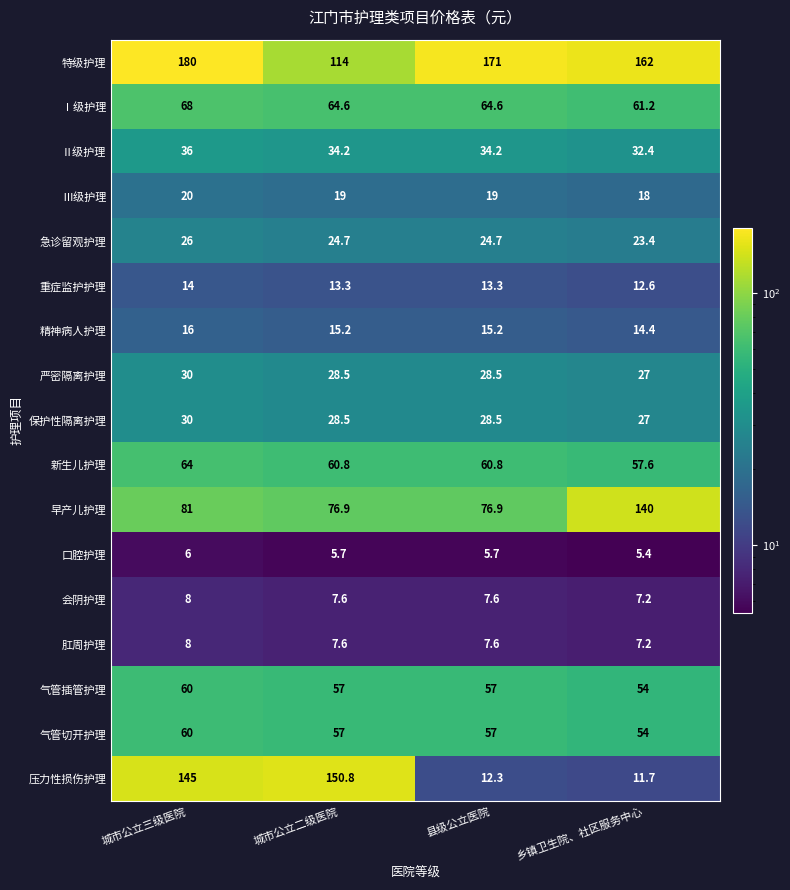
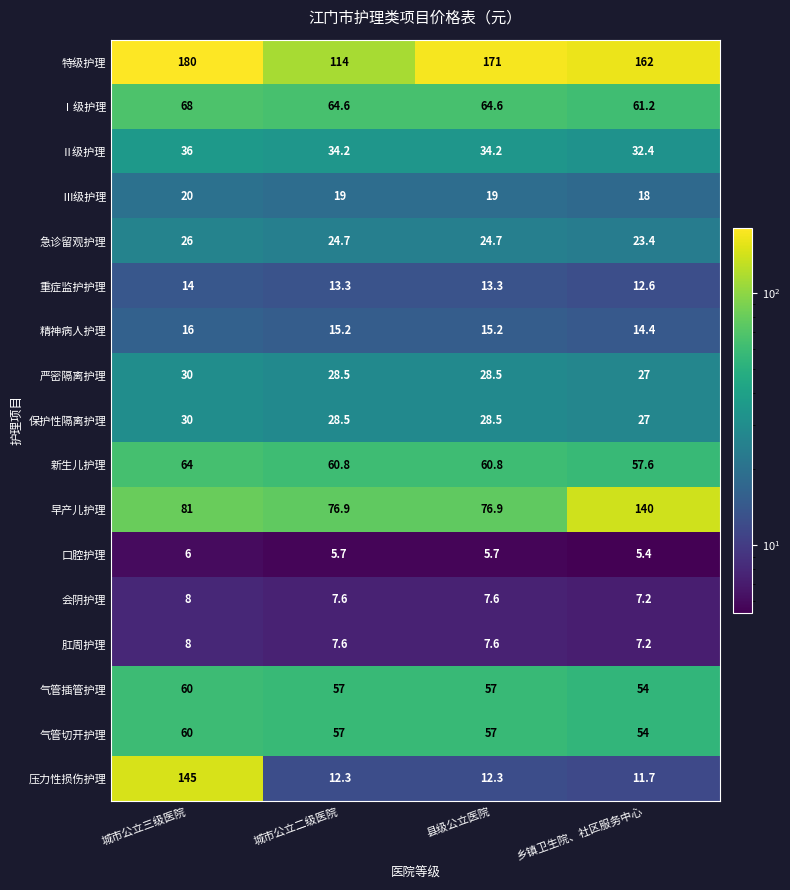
  {
    "特级护理": {
      "城市公立三级医院": 180,
      "城市公立二级医院": 114,
      "县级公立医院": 171,
      "乡镇卫生院、社区服务中心": 162
    },
    "Ⅰ级护理": {
      "城市公立三级医院": 68,
      "城市公立二级医院": 64.6,
      "县级公立医院": 64.6,
      "乡镇卫生院、社区服务中心": 61.2
    },
    "Ⅱ级护理": {
      "城市公立三级医院": 36,
      "城市公立二级医院": 34.2,
      "县级公立医院": 34.2,
      "乡镇卫生院、社区服务中心": 32.4
    },
    "Ⅲ级护理": {
      "城市公立三级医院": 20,
      "城市公立二级医院": 19,
      "县级公立医院": 19,
      "乡镇卫生院、社区服务中心": 18
    },
    "急诊留观护理": {
      "城市公立三级医院": 26,
      "城市公立二级医院": 24.7,
      "县级公立医院": 24.7,
      "乡镇卫生院、社区服务中心": 23.4
    },
    "重症监护护理": {
      "城市公立三级医院": 14,
      "城市公立二级医院": 13.3,
      "县级公立医院": 13.3,
      "乡镇卫生院、社区服务中心": 12.6
    },
    "精神病人护理": {
      "城市公立三级医院": 16,
      "城市公立二级医院": 15.2,
      "县级公立医院": 15.2,
      "乡镇卫生院、社区服务中心": 14.4
    },
    "严密隔离护理": {
      "城市公立三级医院": 30,
      "城市公立二级医院": 28.5,
      "县级公立医院": 28.5,
      "乡镇卫生院、社区服务中心": 27
    },
    "保护性隔离护理": {
      "城市公立三级医院": 30,
      "城市公立二级医院": 28.5,
      "县级公立医院": 28.5,
      "乡镇卫生院、社区服务中心": 27
    },
    "新生儿护理": {
      "城市公立三级医院": 64,
      "城市公立二级医院": 60.8,
      "县级公立医院": 60.8,
      "乡镇卫生院、社区服务中心": 57.6
    },
    "早产儿护理": {
      "城市公立三级医院": 81,
      "城市公立二级医院": 76.9,
      "县级公立医院": 76.9,
      "乡镇卫生院、社区服务中心": 140
    },
    "口腔护理": {
      "城市公立三级医院": 6,
      "城市公立二级医院": 5.7,
      "县级公立医院": 5.7,
      "乡镇卫生院、社区服务中心": 5.4
    },
    "会阴护理": {
      "城市公立三级医院": 8,
      "城市公立二级医院": 7.6,
      "县级公立医院": 7.6,
      "乡镇卫生院、社区服务中心": 7.2
    },
    "肛周护理": {
      "城市公立三级医院": 8,
      "城市公立二级医院": 7.6,
      "县级公立医院": 7.6,
      "乡镇卫生院、社区服务中心": 7.2
    },
    "气管插管护理": {
      "城市公立三级医院": 60,
      "城市公立二级医院": 57,
      "县级公立医院": 57,
      "乡镇卫生院、社区服务中心": 54
    },
    "气管切开护理": {
      "城市公立三级医院": 60,
      "城市公立二级医院": 57,
      "县级公立医院": 57,
      "乡镇卫生院、社区服务中心": 54
    },
    "压力性损伤护理": {
      "城市公立三级医院": 145,
-     "城市公立二级医院": 150.8,
+     "城市公立二级医院": 12.3,
      "县级公立医院": 12.3,
      "乡镇卫生院、社区服务中心": 11.7
    }
  }
